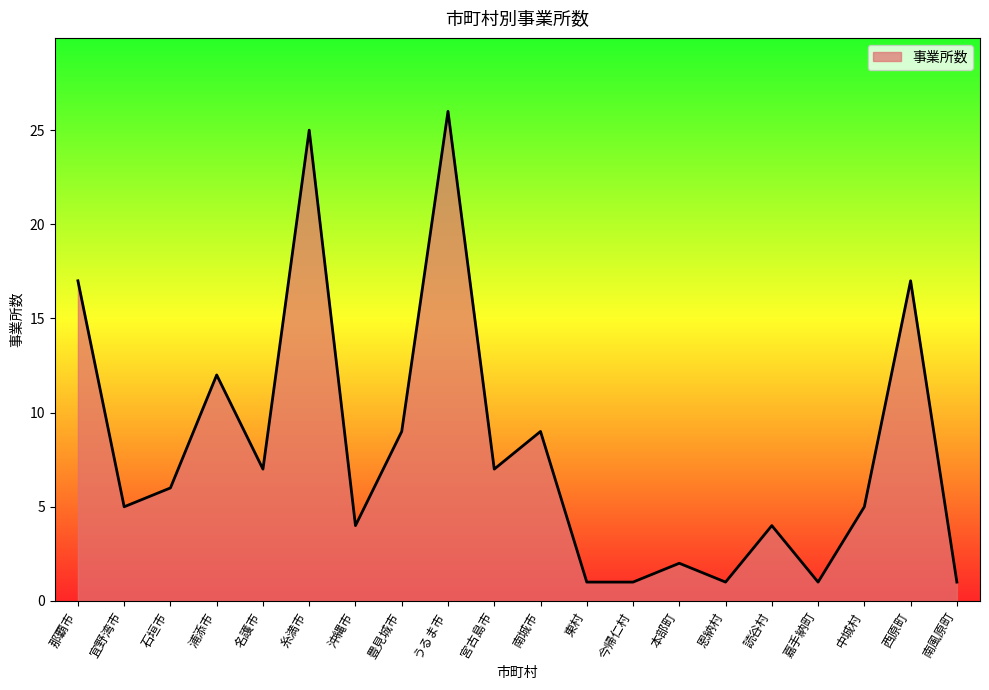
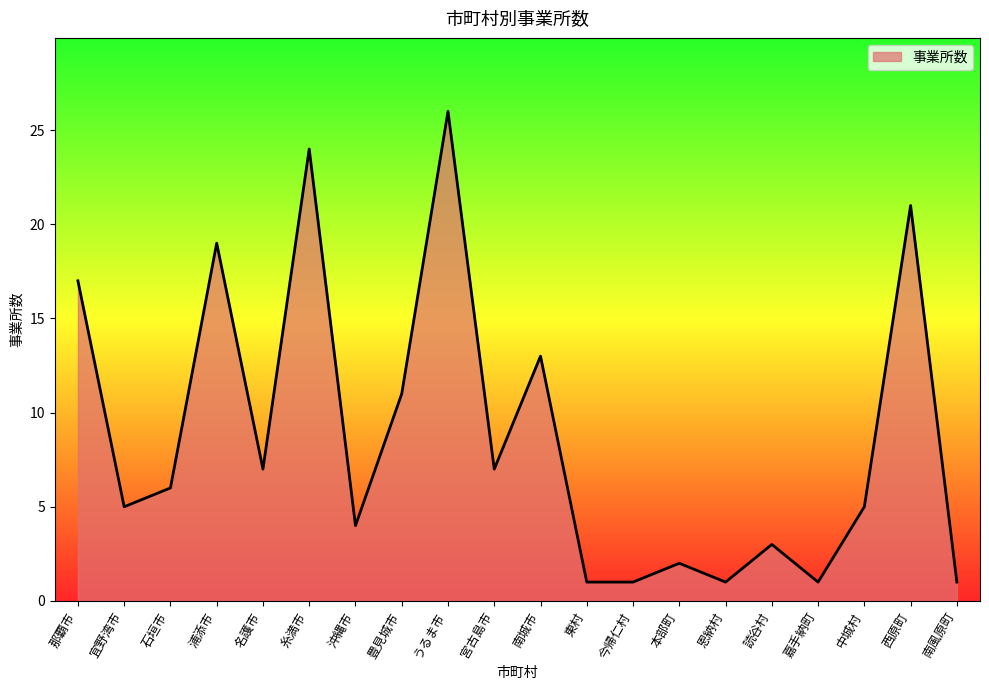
  {
    "那覇市": 17,
    "宜野湾市": 5,
    "石垣市": 6,
-   "浦添市": 12,
+   "浦添市": 19,
    "名護市": 7,
-   "糸満市": 25,
+   "糸満市": 24,
    "沖縄市": 4,
-   "豊見城市": 9,
+   "豊見城市": 11,
    "うるま市": 26,
    "宮古島市": 7,
-   "南城市": 9,
+   "南城市": 13,
    "東村": 1,
    "今帰仁村": 1,
    "本部町": 2,
    "恩納村": 1,
-   "読谷村": 4,
+   "読谷村": 3,
    "嘉手納町": 1,
    "中城村": 5,
-   "西原町": 17,
+   "西原町": 21,
    "南風原町": 1
  }
